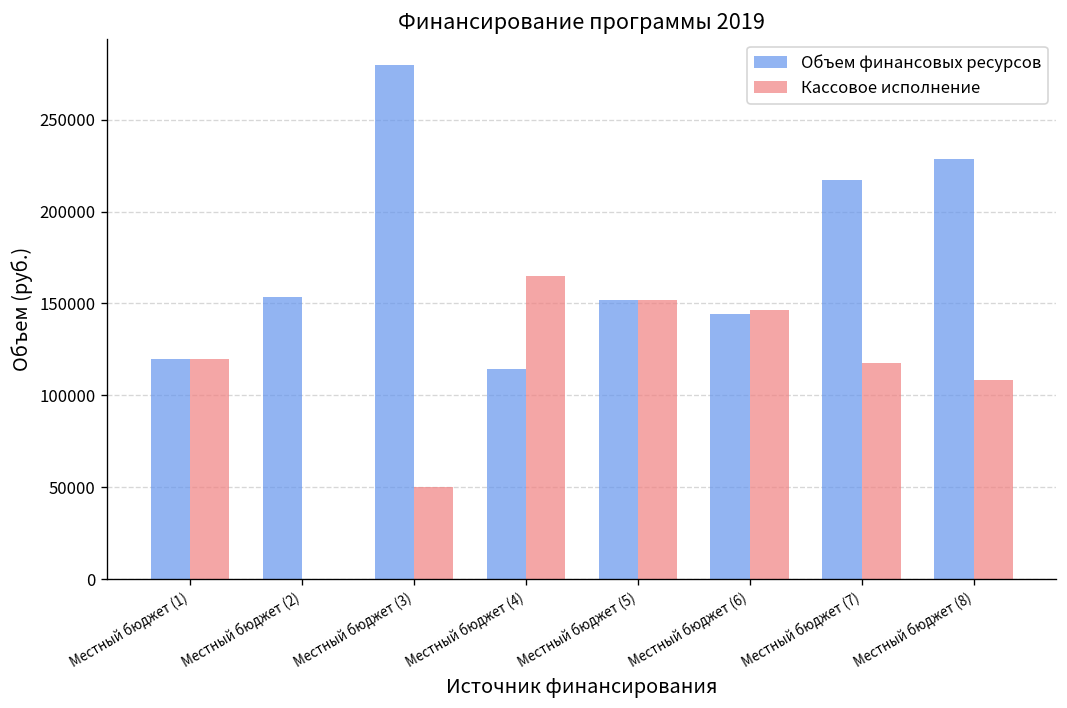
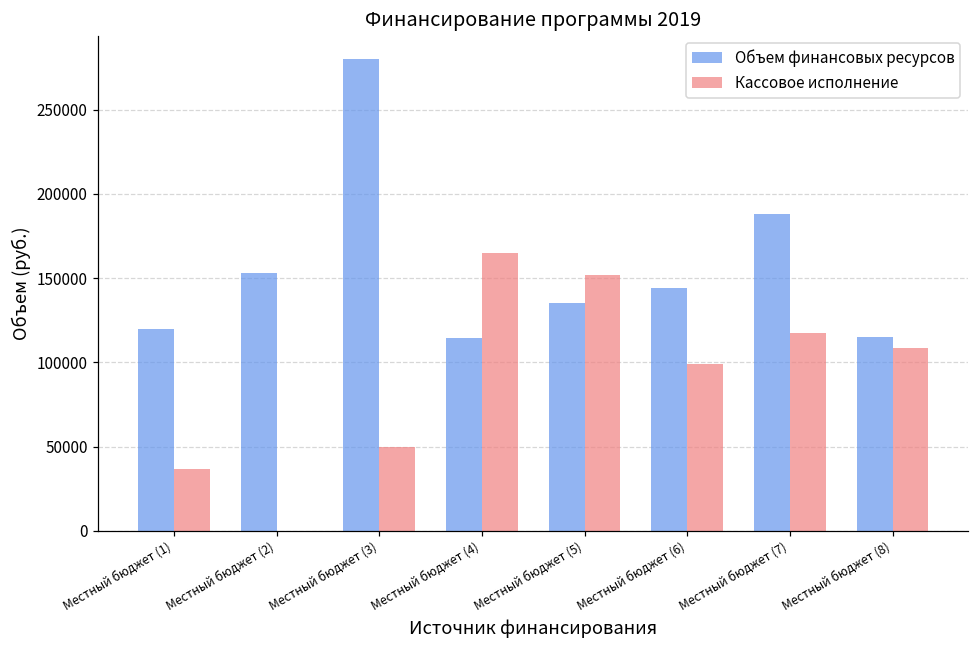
  {
    "Объем финансовых ресурсов": {
      "Местный бюджет (1)": 120000,
      "Местный бюджет (2)": 153000,
      "Местный бюджет (3)": 280000,
      "Местный бюджет (4)": 114000,
-     "Местный бюджет (5)": 152000,
+     "Местный бюджет (5)": 135000,
      "Местный бюджет (6)": 144000,
-     "Местный бюджет (7)": 217000,
-     "Местный бюджет (8)": 229000
+     "Местный бюджет (7)": 188000,
+     "Местный бюджет (8)": 115000
    },
    "Кассовое исполнение": {
-     "Местный бюджет (1)": 120000,
+     "Местный бюджет (1)": 37000,
      "Местный бюджет (2)": 0,
      "Местный бюджет (3)": 50000,
      "Местный бюджет (4)": 165000,
      "Местный бюджет (5)": 152000,
-     "Местный бюджет (6)": 146000,
+     "Местный бюджет (6)": 99000,
      "Местный бюджет (7)": 118000,
      "Местный бюджет (8)": 109000
    }
  }
